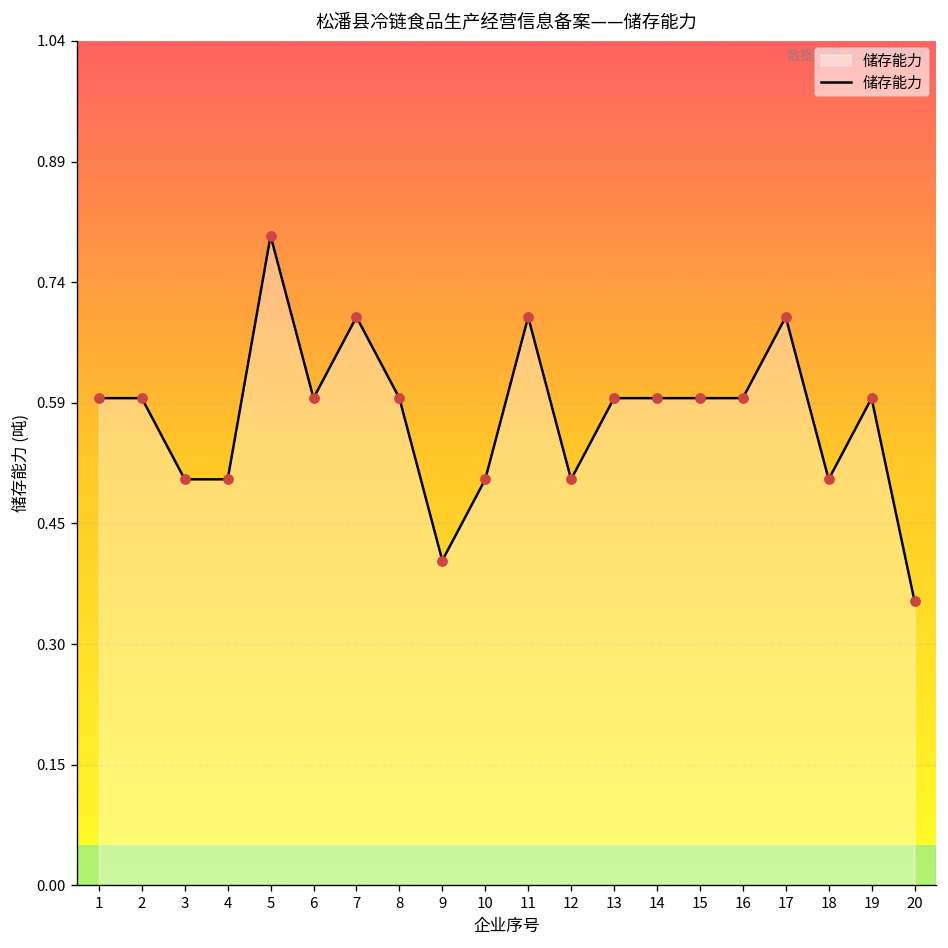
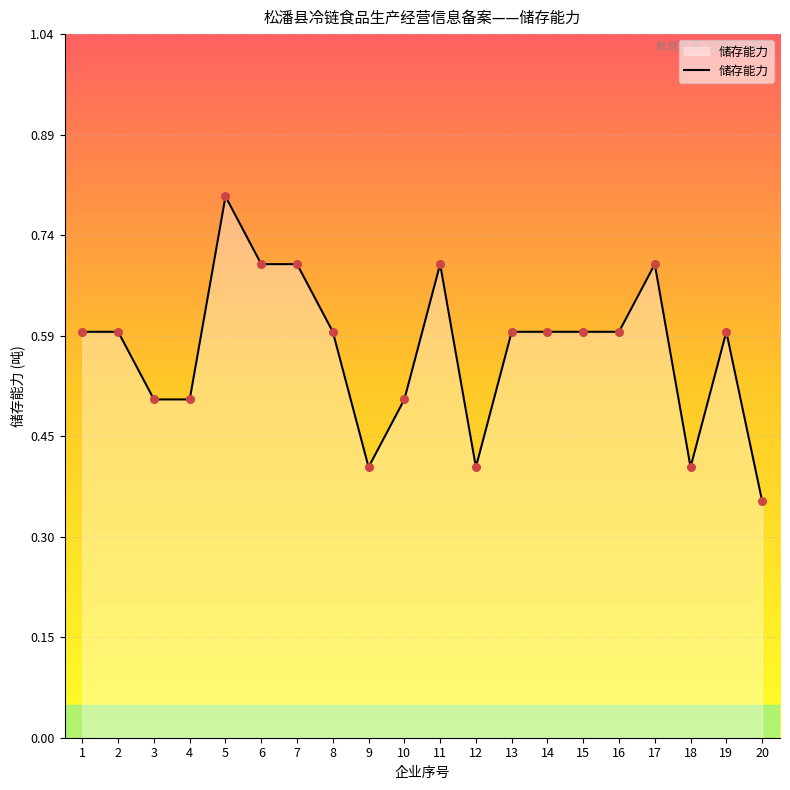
  {
    "1": 0.6,
    "2": 0.6,
    "3": 0.5,
    "4": 0.5,
    "5": 0.8,
-   "6": 0.6,
+   "6": 0.7,
    "7": 0.7,
    "8": 0.6,
    "9": 0.4,
    "10": 0.5,
    "11": 0.7,
-   "12": 0.5,
+   "12": 0.4,
    "13": 0.6,
    "14": 0.6,
    "15": 0.6,
    "16": 0.6,
    "17": 0.7,
-   "18": 0.5,
+   "18": 0.4,
    "19": 0.6,
    "20": 0.35
  }
